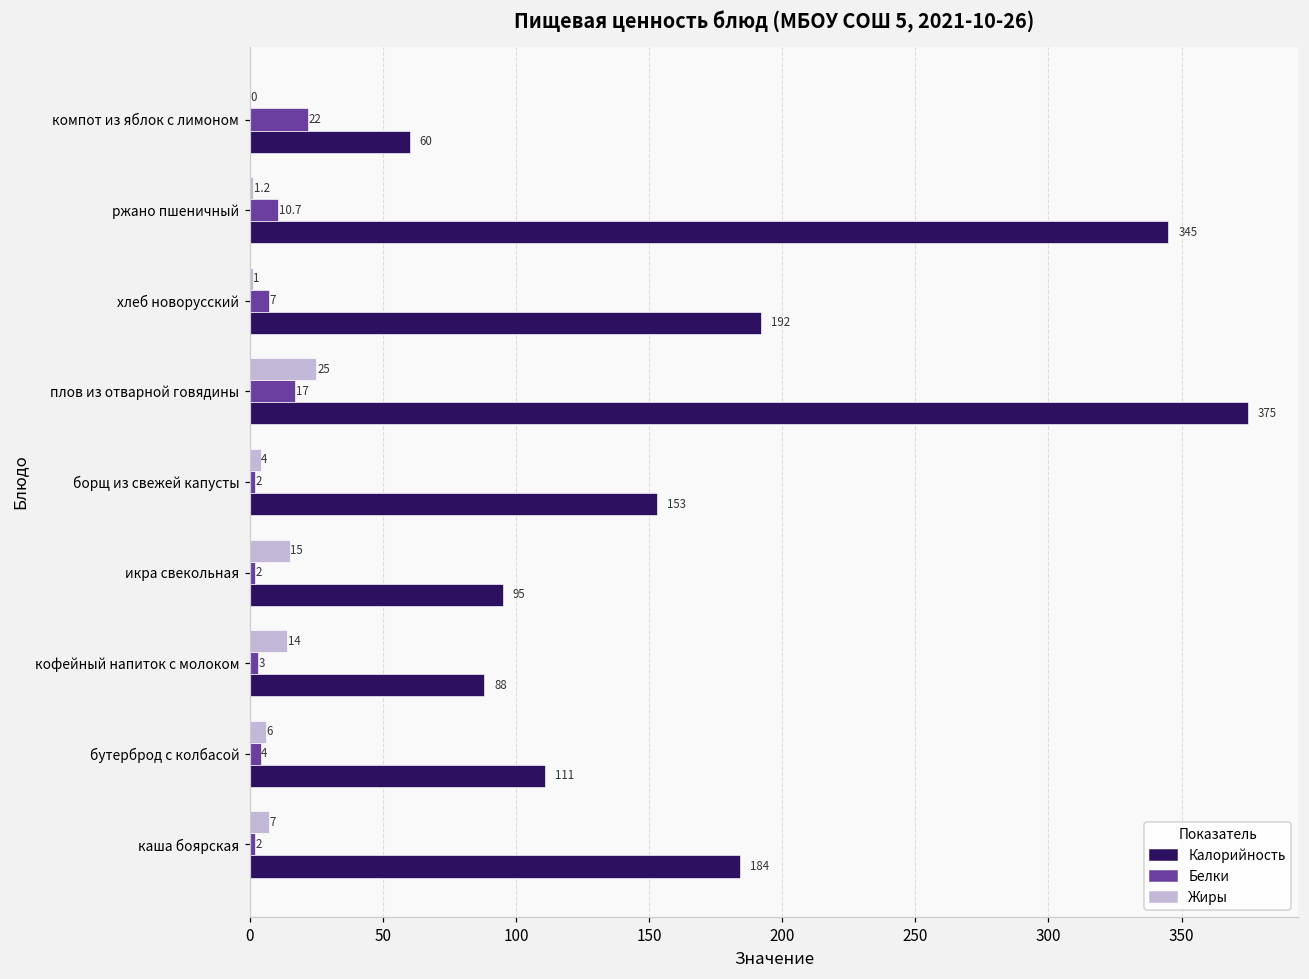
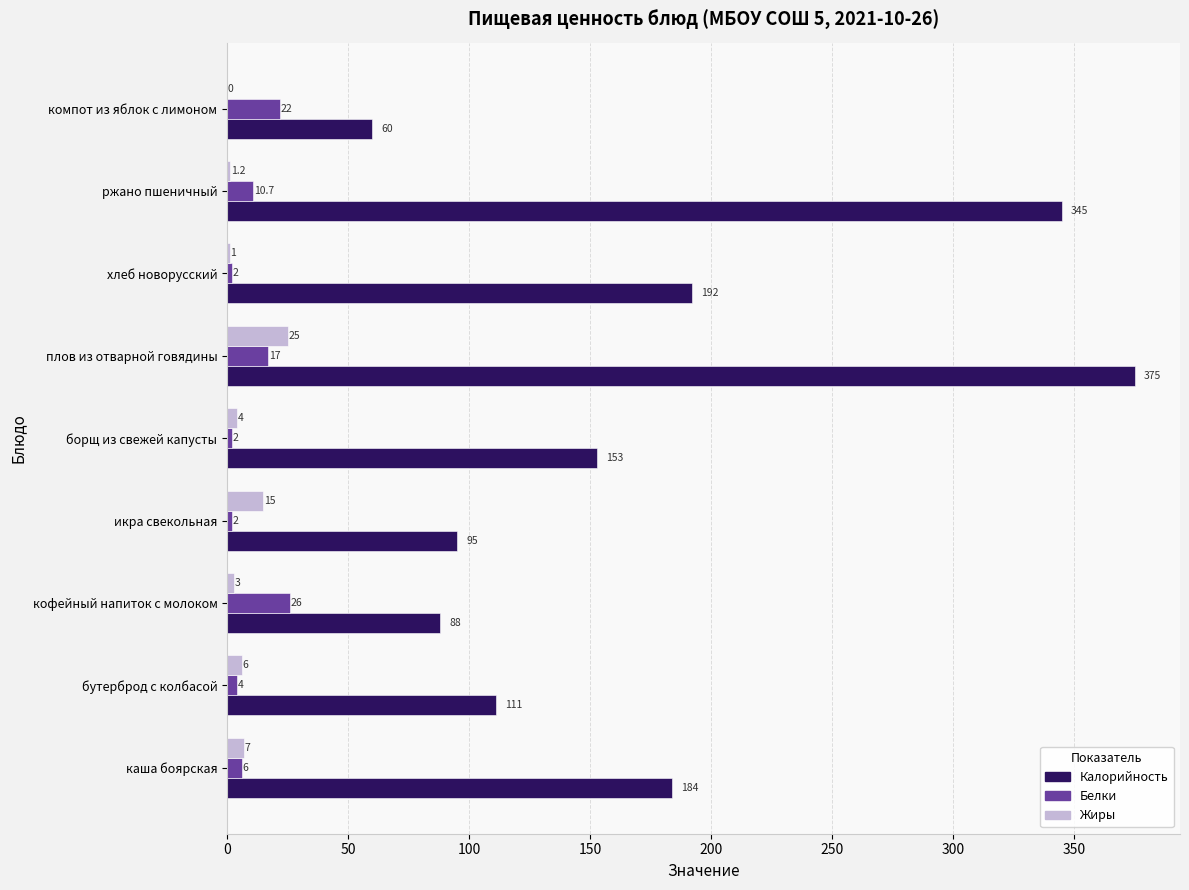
  {
    "Калорийность": {
      "компот из яблок с лимоном": 60,
      "ржано пшеничный": 345,
      "хлеб новорусский": 192,
      "плов из отварной говядины": 375,
      "борщ из свежей капусты": 153,
      "икра свекольная": 95,
      "кофейный напиток с молоком": 88,
      "бутерброд с колбасой": 111,
      "каша боярская": 184
    },
    "Белки": {
      "компот из яблок с лимоном": 22,
      "ржано пшеничный": 10.7,
-     "хлеб новорусский": 7,
+     "хлеб новорусский": 2,
      "плов из отварной говядины": 17,
      "борщ из свежей капусты": 2,
      "икра свекольная": 2,
-     "кофейный напиток с молоком": 3,
+     "кофейный напиток с молоком": 26,
      "бутерброд с колбасой": 4,
-     "каша боярская": 2
+     "каша боярская": 6
    },
    "Жиры": {
      "компот из яблок с лимоном": 0,
      "ржано пшеничный": 1.2,
      "хлеб новорусский": 1,
      "плов из отварной говядины": 25,
      "борщ из свежей капусты": 4,
      "икра свекольная": 15,
-     "кофейный напиток с молоком": 14,
+     "кофейный напиток с молоком": 3,
      "бутерброд с колбасой": 6,
      "каша боярская": 7
    }
  }
